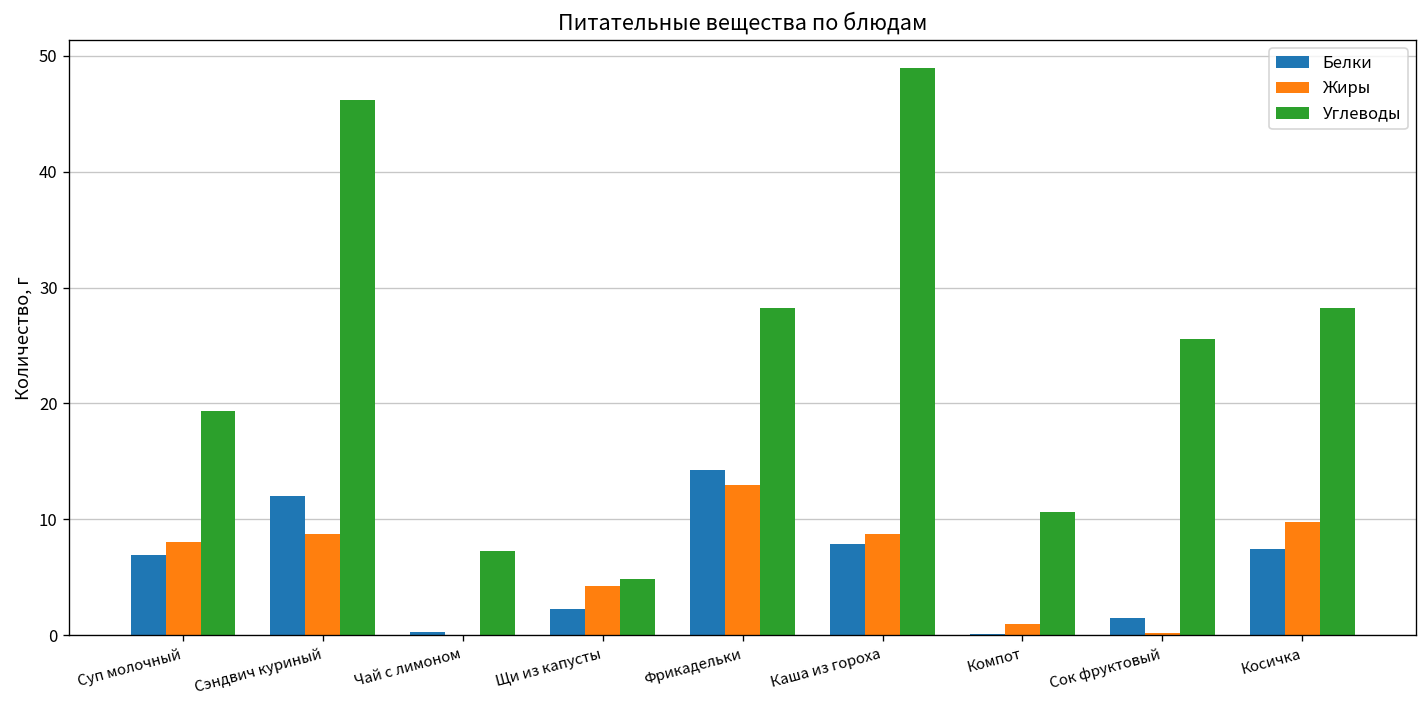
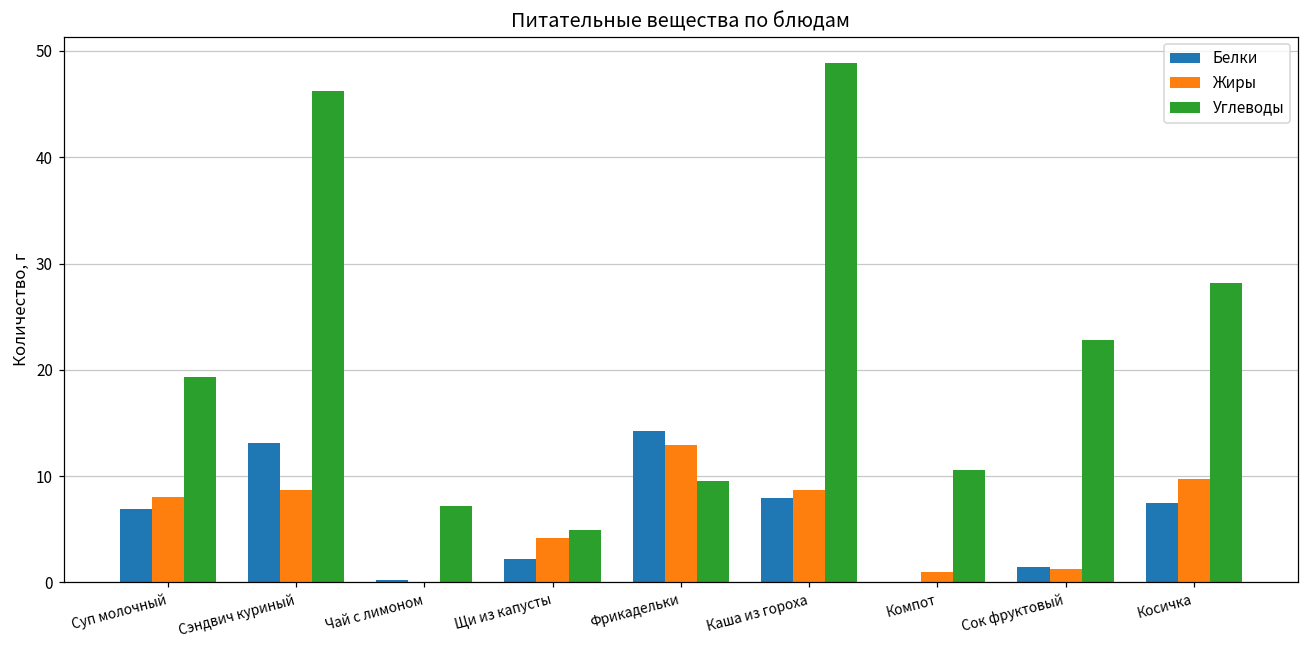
  {
    "Белки": {
      "Суп молочный": 7,
-     "Сэндвич куриный": 12,
+     "Сэндвич куриный": 13,
      "Чай с лимоном": 0,
      "Щи из капусты": 2,
      "Фрикадельки": 14,
      "Каша из гороха": 8,
      "Сок фруктовый": 2,
      "Косичка": 7
    },
    "Жиры": {
      "Суп молочный": 8,
      "Сэндвич куриный": 9,
      "Чай с лимоном": 0,
      "Щи из капусты": 4,
      "Фрикадельки": 13,
      "Каша из гороха": 9,
      "Компот": 1,
-     "Сок фруктовый": 0,
+     "Сок фруктовый": 1,
      "Косичка": 10
    },
    "Углеводы": {
      "Суп молочный": 19,
      "Сэндвич куриный": 46,
      "Чай с лимоном": 7,
      "Щи из капусты": 5,
-     "Фрикадельки": 28,
+     "Фрикадельки": 10,
      "Каша из гороха": 49,
      "Компот": 11,
-     "Сок фруктовый": 26,
+     "Сок фруктовый": 23,
      "Косичка": 28
    }
  }
